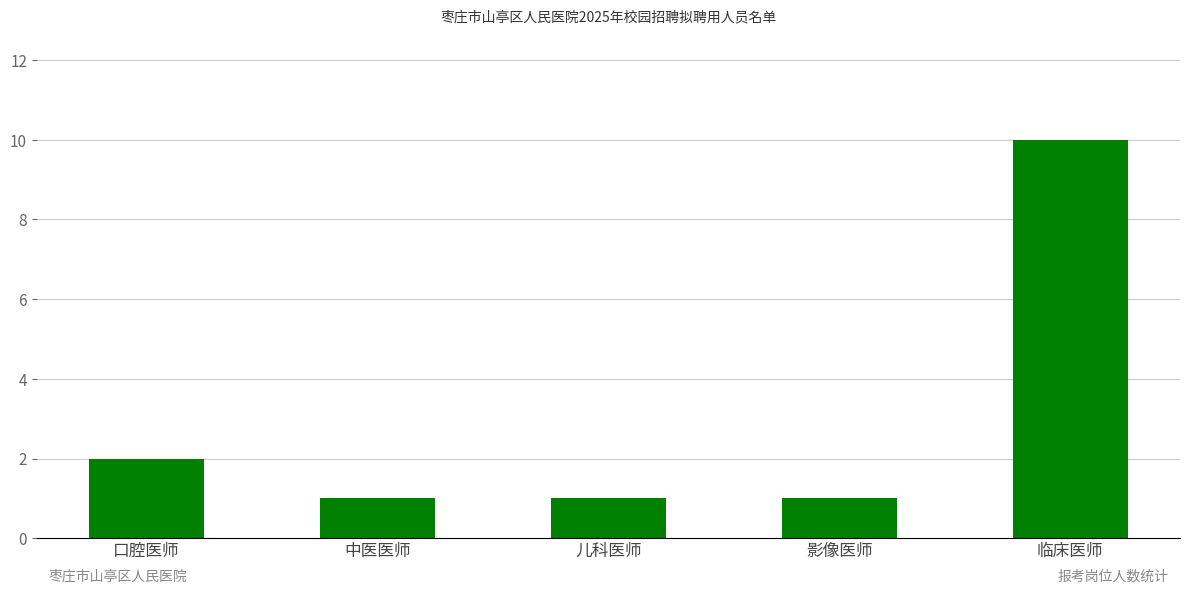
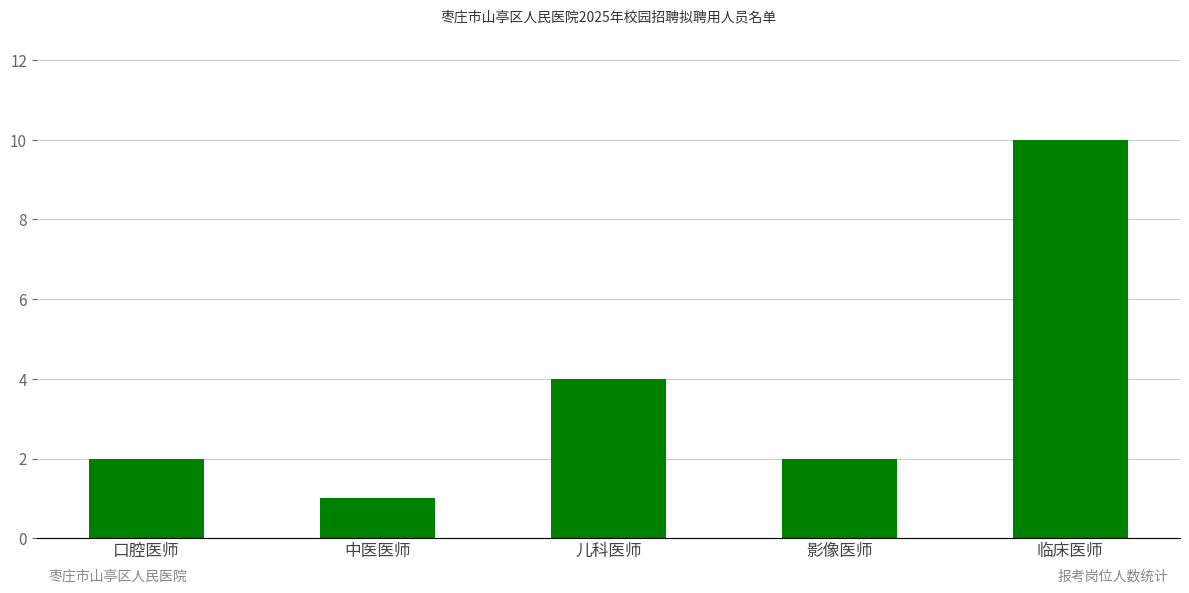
  {
    "口腔医师": 2,
    "中医医师": 1,
-   "儿科医师": 1,
-   "影像医师": 1,
+   "儿科医师": 4,
+   "影像医师": 2,
    "临床医师": 10
  }
